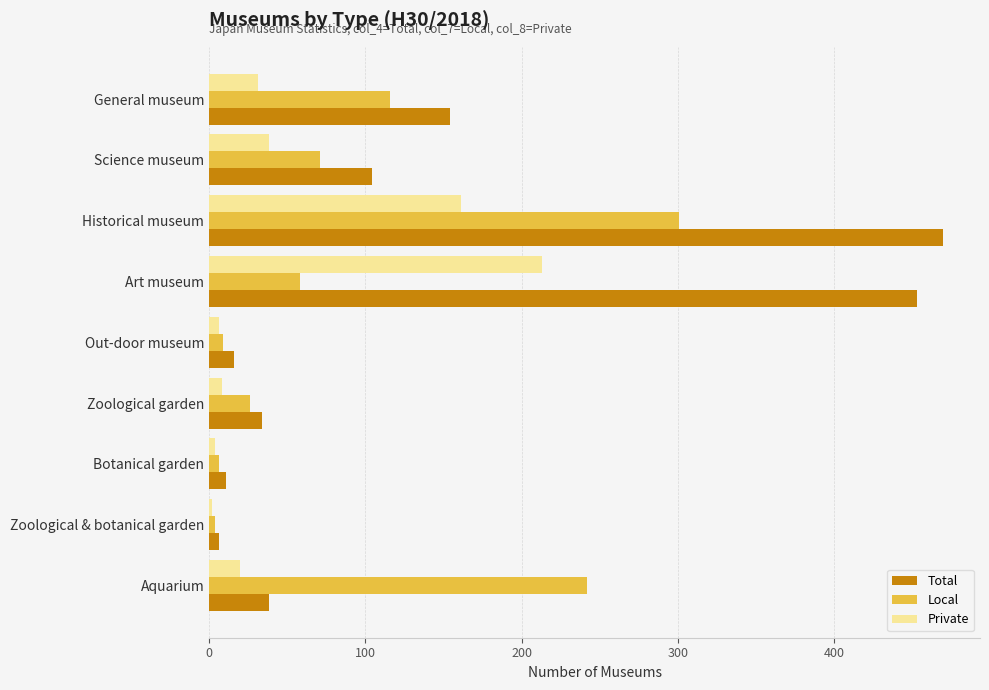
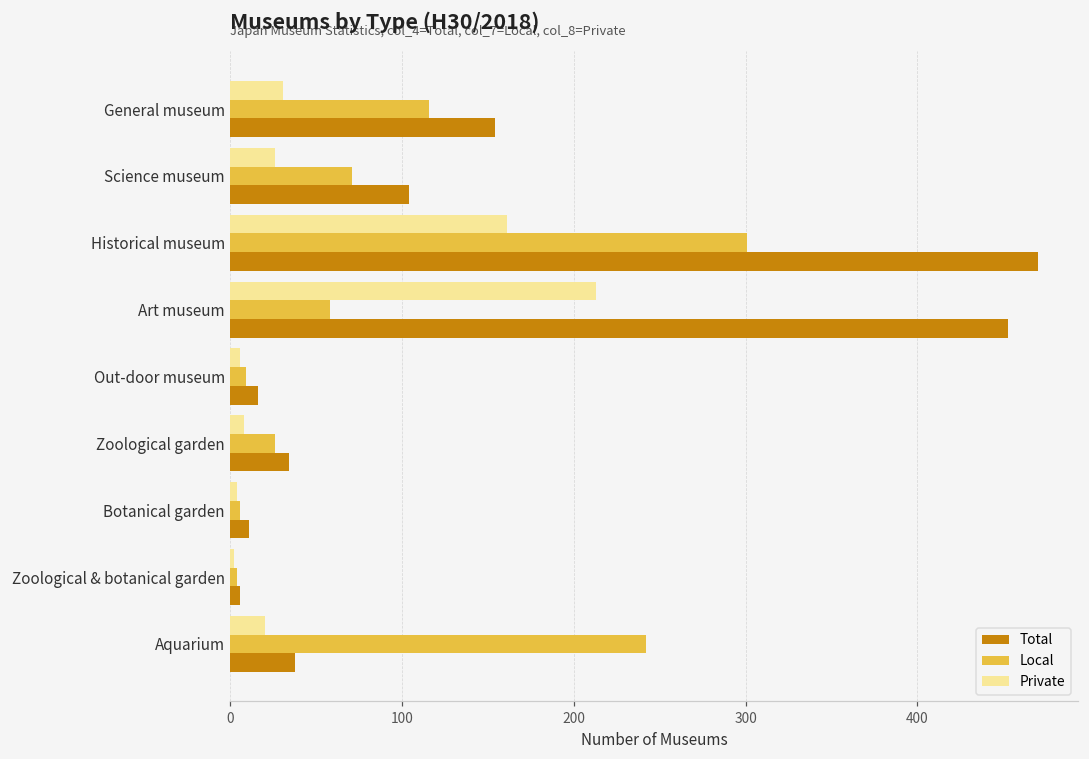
  {
    "Total": {
      "General museum": 154,
      "Science museum": 104,
      "Historical museum": 470,
      "Art museum": 453,
      "Out-door museum": 16,
      "Zoological garden": 34,
      "Botanical garden": 11,
      "Zoological & botanical garden": 6,
      "Aquarium": 38
    },
    "Local": {
      "General museum": 116,
      "Science museum": 71,
      "Historical museum": 301,
      "Art museum": 58,
      "Out-door museum": 9,
      "Zoological garden": 26,
      "Botanical garden": 6,
      "Zoological & botanical garden": 4,
      "Aquarium": 242
    },
    "Private": {
      "General museum": 31,
-     "Science museum": 38,
+     "Science museum": 26,
      "Historical museum": 161,
      "Art museum": 213,
      "Out-door museum": 6,
      "Zoological garden": 8,
      "Botanical garden": 4,
      "Zoological & botanical garden": 2,
      "Aquarium": 20
    }
  }
